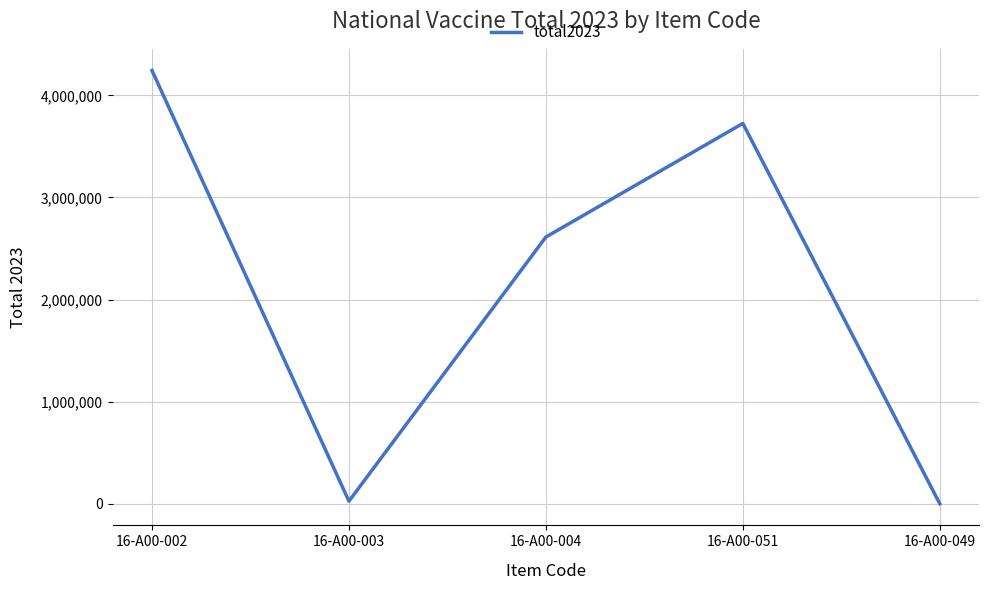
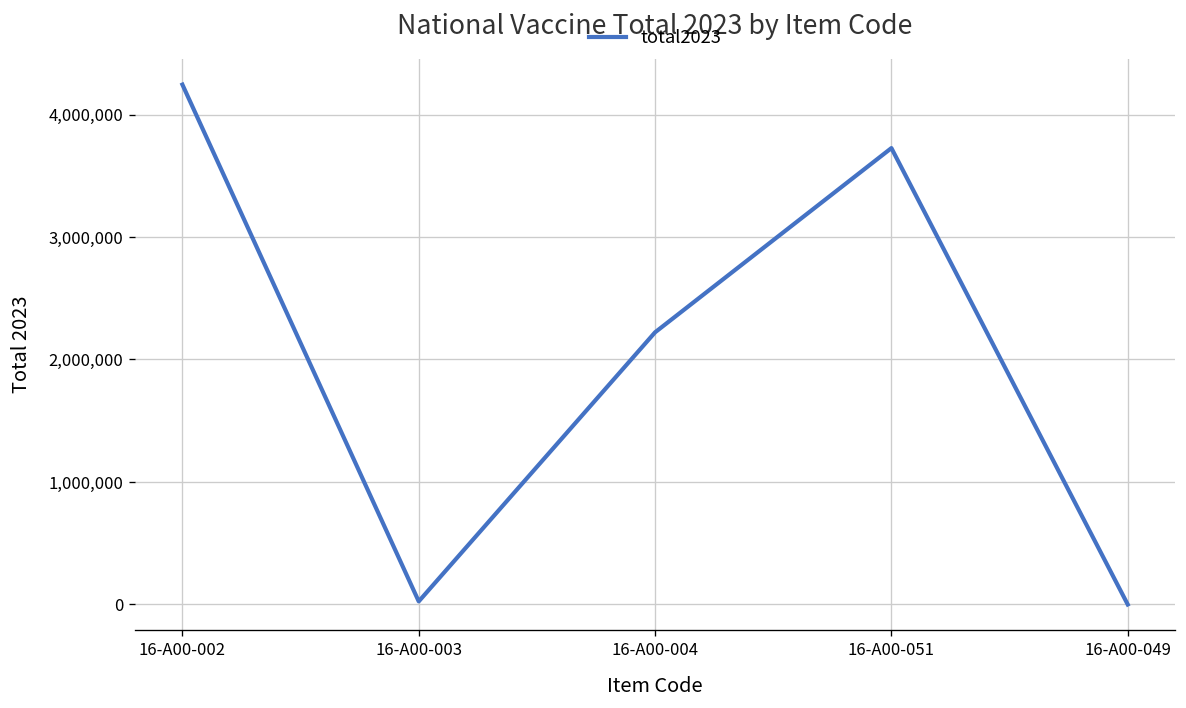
  {
    "16-A00-002": "4,240,000",
    "16-A00-003": "30,000",
-   "16-A00-004": "2,610,000",
+   "16-A00-004": "2,220,000",
    "16-A00-051": "3,730,000",
    "16-A00-049": "0"
  }
